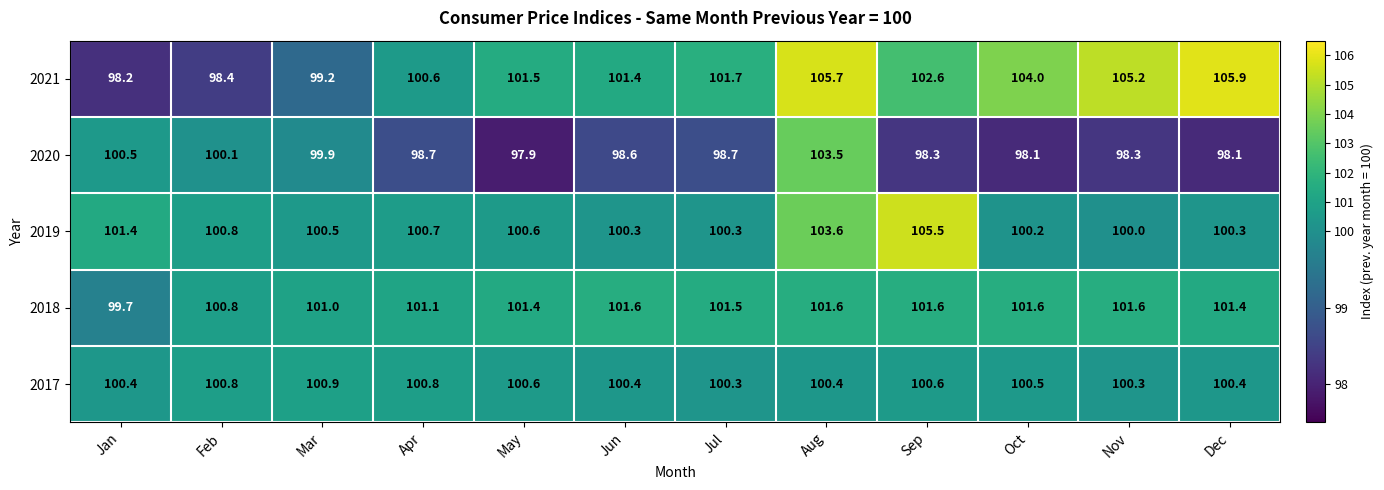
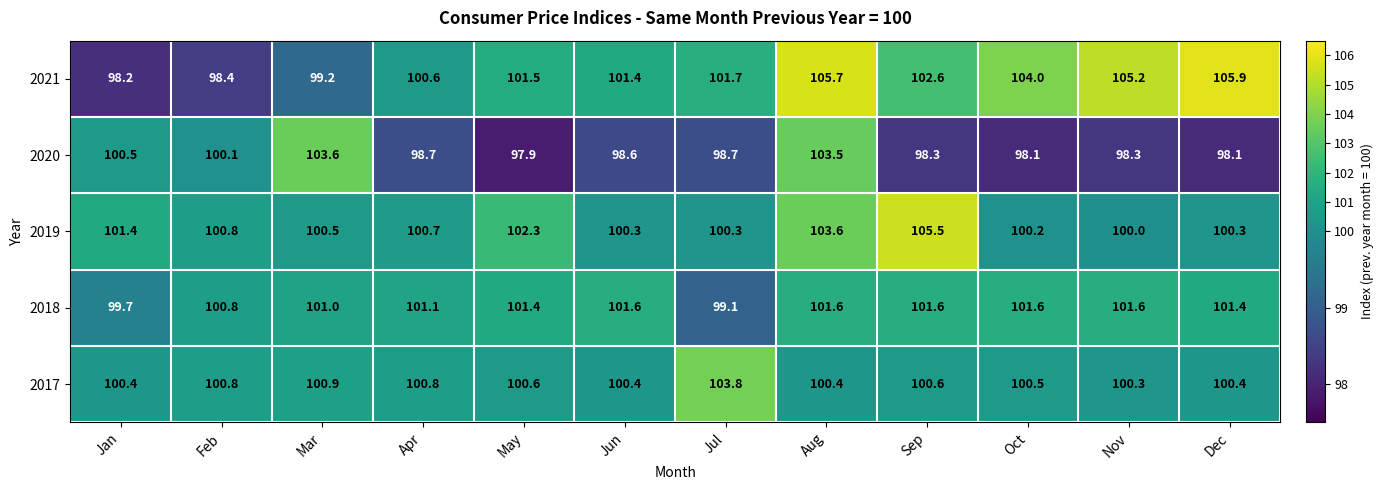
  {
    "2021": {
      "Jan": 98.2,
      "Feb": 98.4,
      "Mar": 99.2,
      "Apr": 100.6,
      "May": 101.5,
      "Jun": 101.4,
      "Jul": 101.7,
      "Aug": 105.7,
      "Sep": 102.6,
      "Oct": 104.0,
      "Nov": 105.2,
      "Dec": 105.9
    },
    "2020": {
      "Jan": 100.5,
      "Feb": 100.1,
-     "Mar": 99.9,
+     "Mar": 103.6,
      "Apr": 98.7,
      "May": 97.9,
      "Jun": 98.6,
      "Jul": 98.7,
      "Aug": 103.5,
      "Sep": 98.3,
      "Oct": 98.1,
      "Nov": 98.3,
      "Dec": 98.1
    },
    "2019": {
      "Jan": 101.4,
      "Feb": 100.8,
      "Mar": 100.5,
      "Apr": 100.7,
-     "May": 100.6,
+     "May": 102.3,
      "Jun": 100.3,
      "Jul": 100.3,
      "Aug": 103.6,
      "Sep": 105.5,
      "Oct": 100.2,
      "Nov": 100.0,
      "Dec": 100.3
    },
    "2018": {
      "Jan": 99.7,
      "Feb": 100.8,
      "Mar": 101.0,
      "Apr": 101.1,
      "May": 101.4,
      "Jun": 101.6,
-     "Jul": 101.5,
+     "Jul": 99.1,
      "Aug": 101.6,
      "Sep": 101.6,
      "Oct": 101.6,
      "Nov": 101.6,
      "Dec": 101.4
    },
    "2017": {
      "Jan": 100.4,
      "Feb": 100.8,
      "Mar": 100.9,
      "Apr": 100.8,
      "May": 100.6,
      "Jun": 100.4,
-     "Jul": 100.3,
+     "Jul": 103.8,
      "Aug": 100.4,
      "Sep": 100.6,
      "Oct": 100.5,
      "Nov": 100.3,
      "Dec": 100.4
    }
  }
